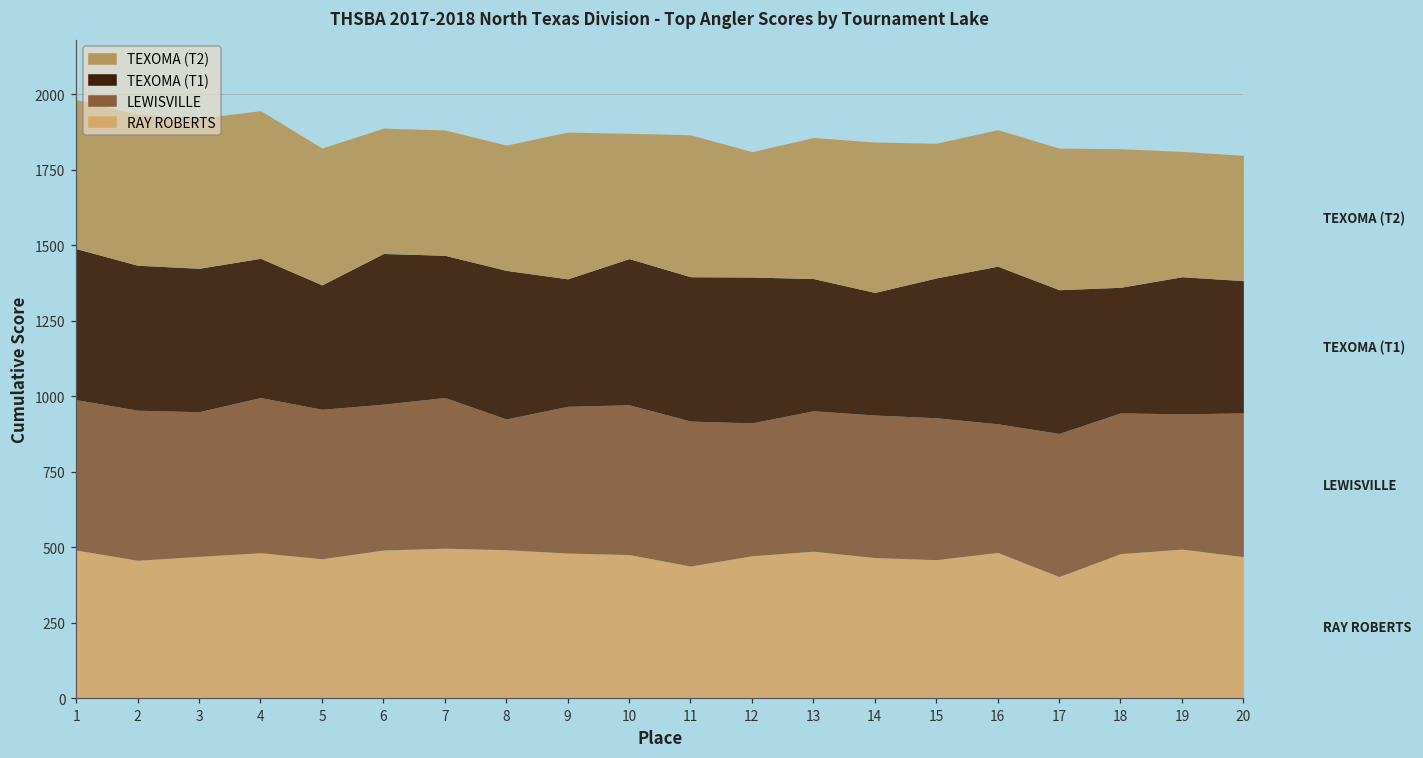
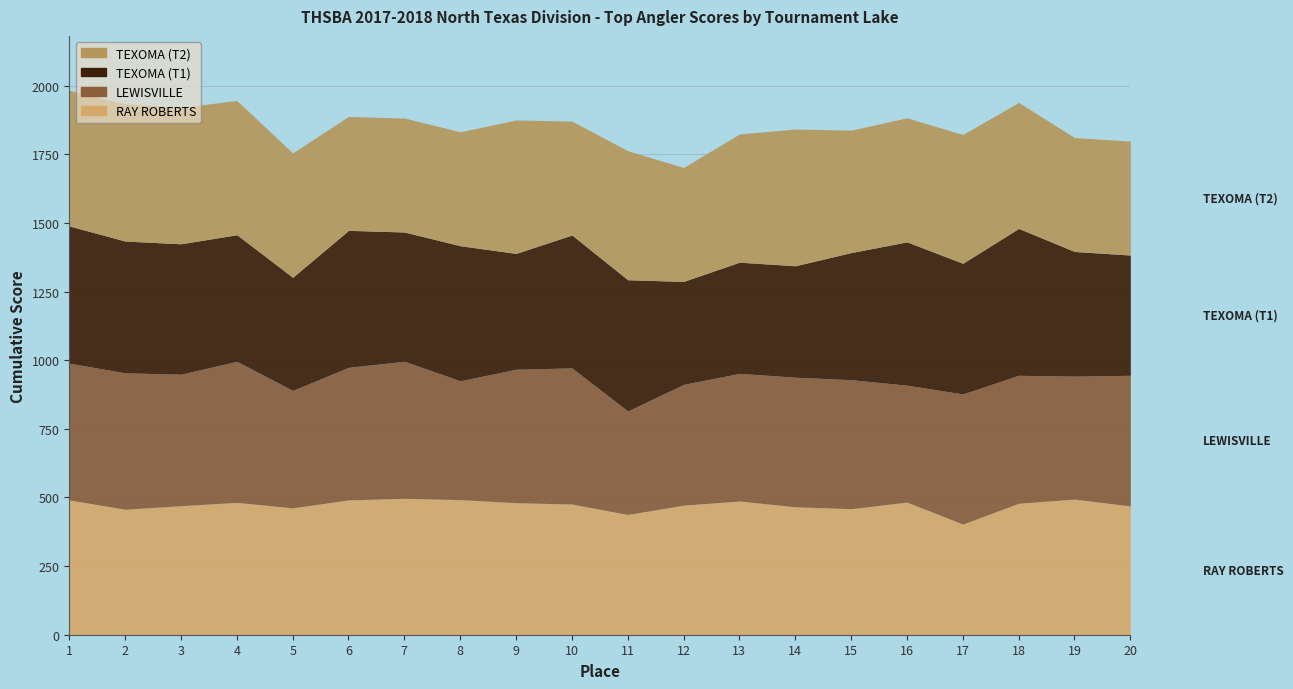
  {
    "LEWISVILLE": {
      "1": 500,
      "2": 500,
      "3": 480,
      "4": 510,
-     "5": 500,
+     "5": 430,
      "6": 480,
      "7": 500,
      "8": 430,
      "9": 490,
      "10": 500,
-     "11": 480,
+     "11": 380,
      "12": 440,
      "13": 470,
      "14": 470,
      "15": 470,
      "16": 430,
      "17": 470,
      "18": 470,
      "19": 450,
      "20": 480
    },
    "TEXOMA (T1)": {
      "1": 500,
      "2": 480,
      "3": 480,
      "4": 460,
      "5": 410,
      "6": 500,
      "7": 470,
      "8": 490,
      "9": 420,
      "10": 480,
      "11": 480,
-     "12": 480,
-     "13": 440,
+     "12": 380,
+     "13": 410,
      "14": 410,
      "15": 460,
      "16": 520,
      "17": 480,
-     "18": 420,
+     "18": 540,
      "19": 450,
      "20": 440
    }
  }
